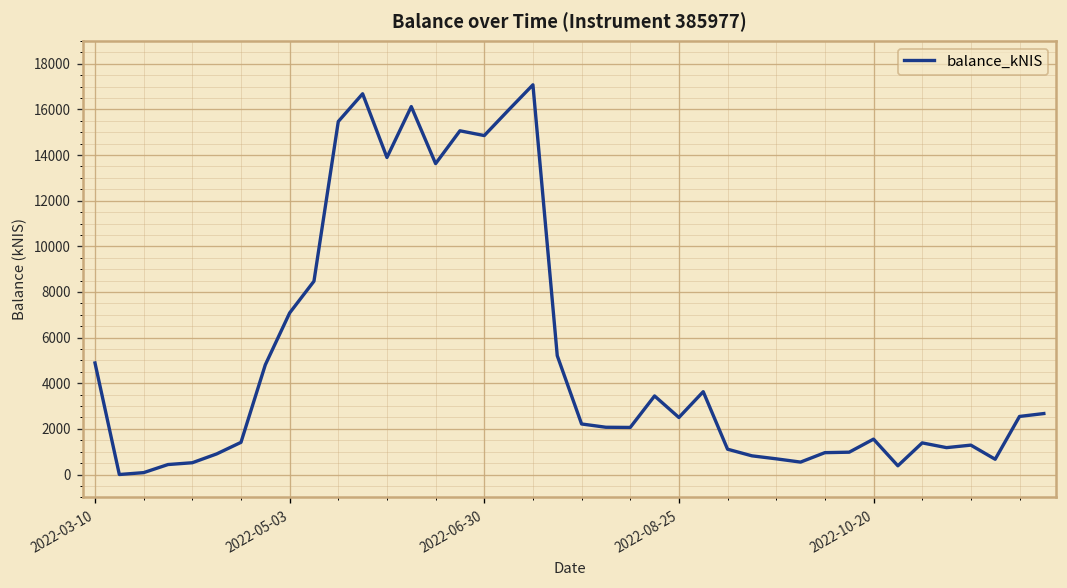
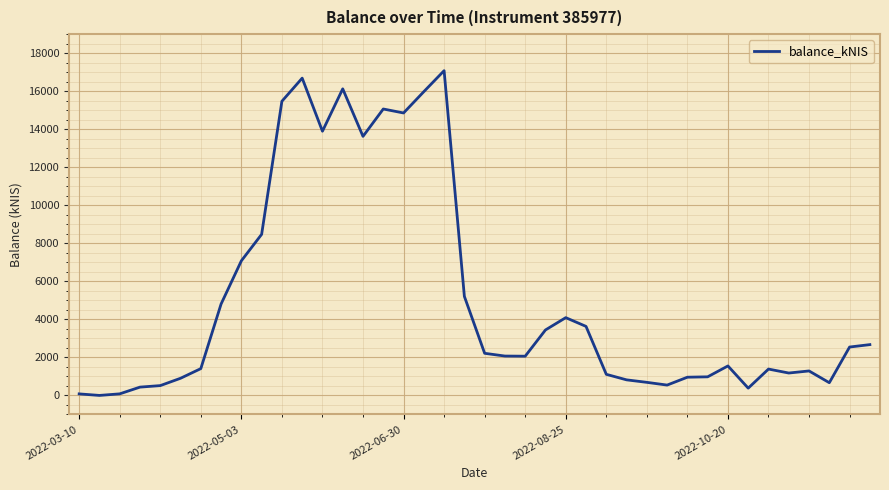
  {
-   "2022-03-10": 4900,
+   "2022-03-10": 100,
    "2022-05-03": 7100,
    "2022-06-30": 14900,
-   "2022-08-25": 2500,
+   "2022-08-25": 4100,
    "2022-10-20": 1600
  }
